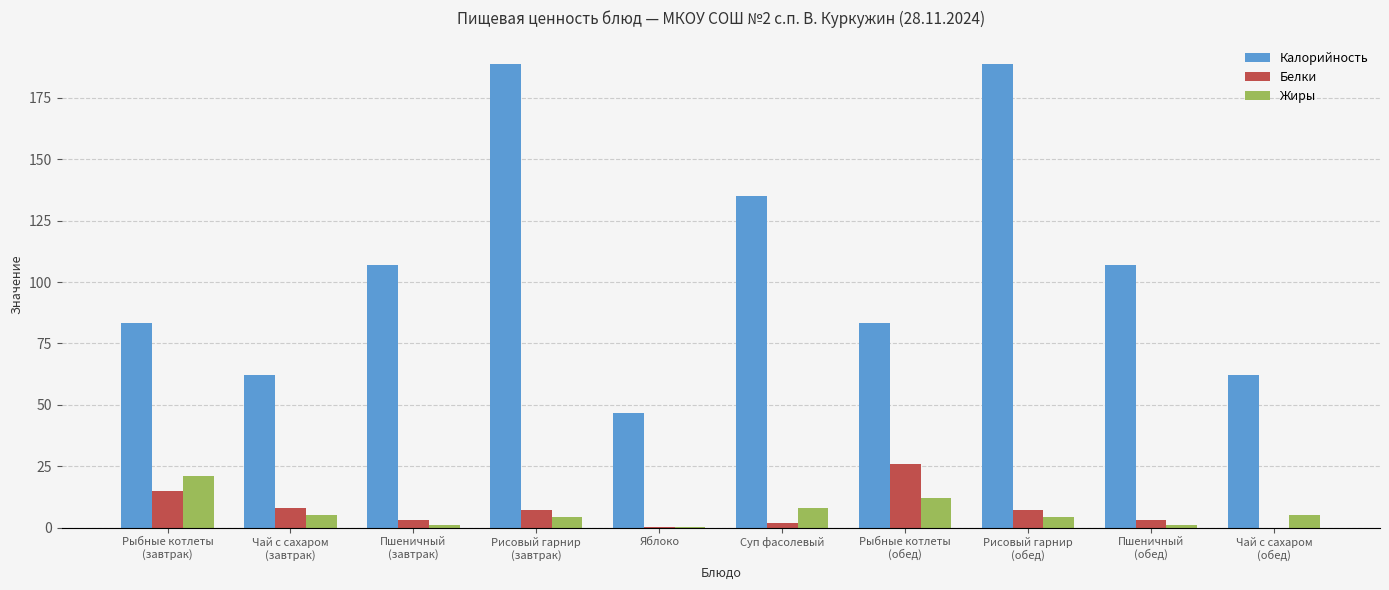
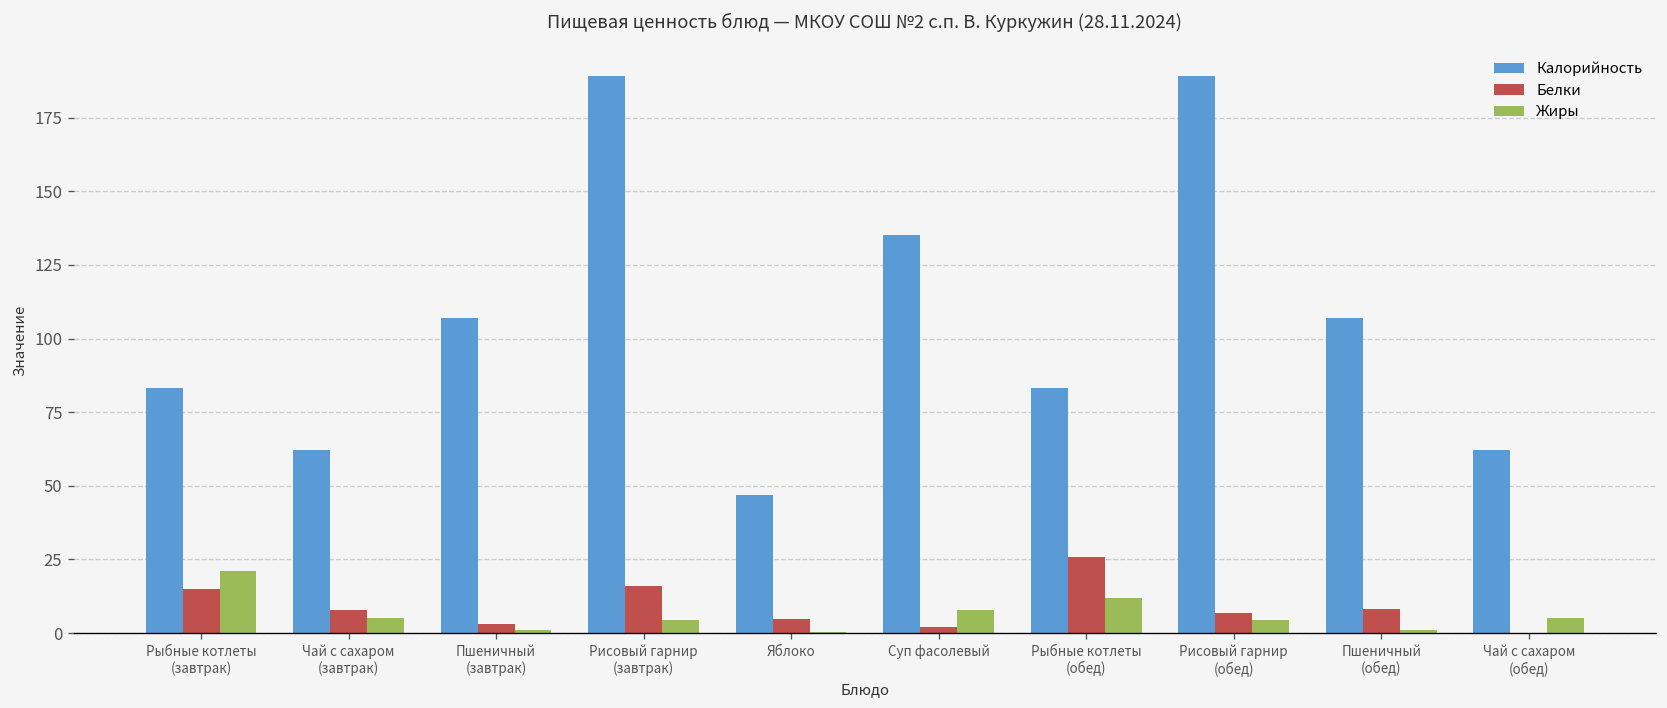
  {
    "Калорийность": {
      "Рыбные котлеты (завтрак)": 83,
      "Чай с сахаром (завтрак)": 62,
      "Пшеничный (завтрак)": 107,
      "Рисовый гарнир (завтрак)": 189,
      "Яблоко": 47,
      "Суп фасолевый": 135,
      "Рыбные котлеты (обед)": 83,
      "Рисовый гарнир (обед)": 189,
      "Пшеничный (обед)": 107,
      "Чай с сахаром (обед)": 62
    },
    "Белки": {
      "Рыбные котлеты (завтрак)": 15,
      "Чай с сахаром (завтрак)": 8,
      "Пшеничный (завтрак)": 3,
-     "Рисовый гарнир (завтрак)": 7,
-     "Яблоко": 0,
+     "Рисовый гарнир (завтрак)": 16,
+     "Яблоко": 5,
      "Суп фасолевый": 2,
      "Рыбные котлеты (обед)": 26,
      "Рисовый гарнир (обед)": 7,
-     "Пшеничный (обед)": 3,
+     "Пшеничный (обед)": 8,
      "Чай с сахаром (обед)": 0
    },
    "Жиры": {
      "Рыбные котлеты (завтрак)": 21,
      "Чай с сахаром (завтрак)": 5,
      "Пшеничный (завтрак)": 1,
      "Рисовый гарнир (завтрак)": 5,
      "Суп фасолевый": 8,
      "Рыбные котлеты (обед)": 12,
      "Рисовый гарнир (обед)": 5,
      "Пшеничный (обед)": 1,
      "Чай с сахаром (обед)": 5
    }
  }
